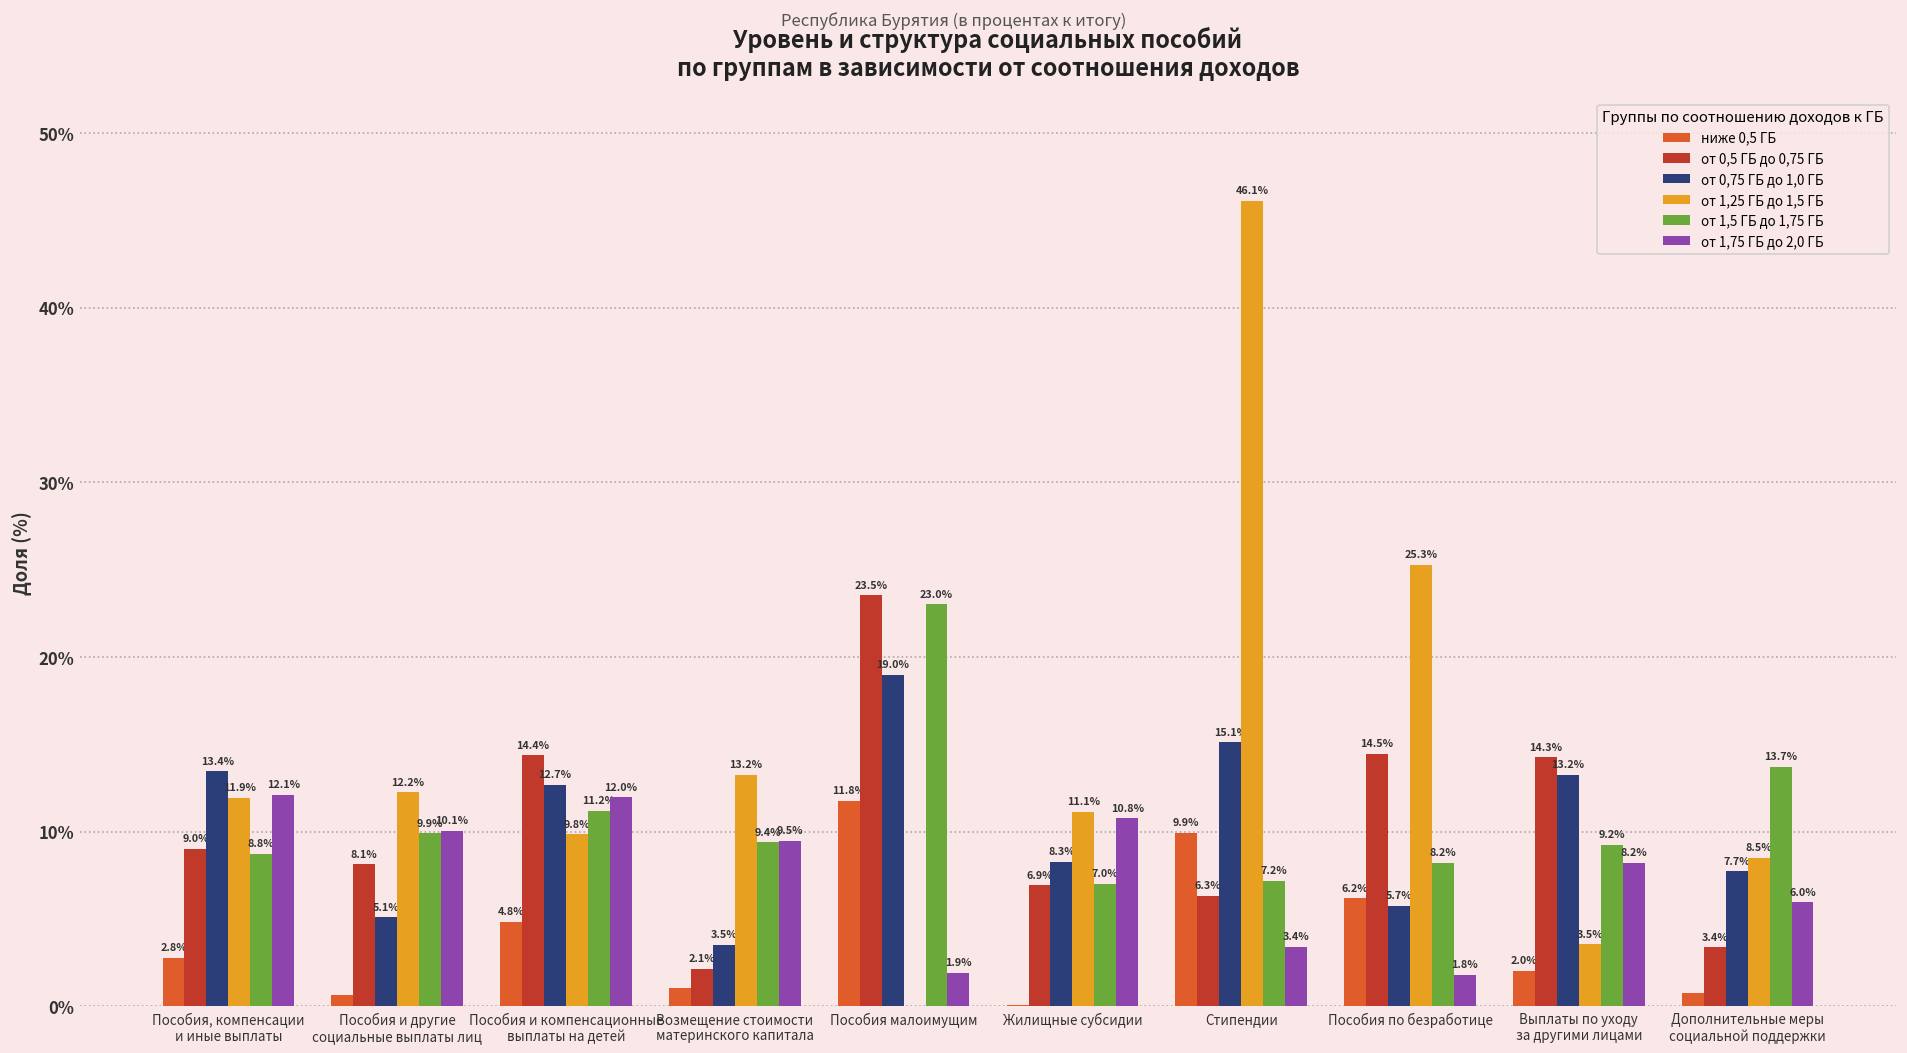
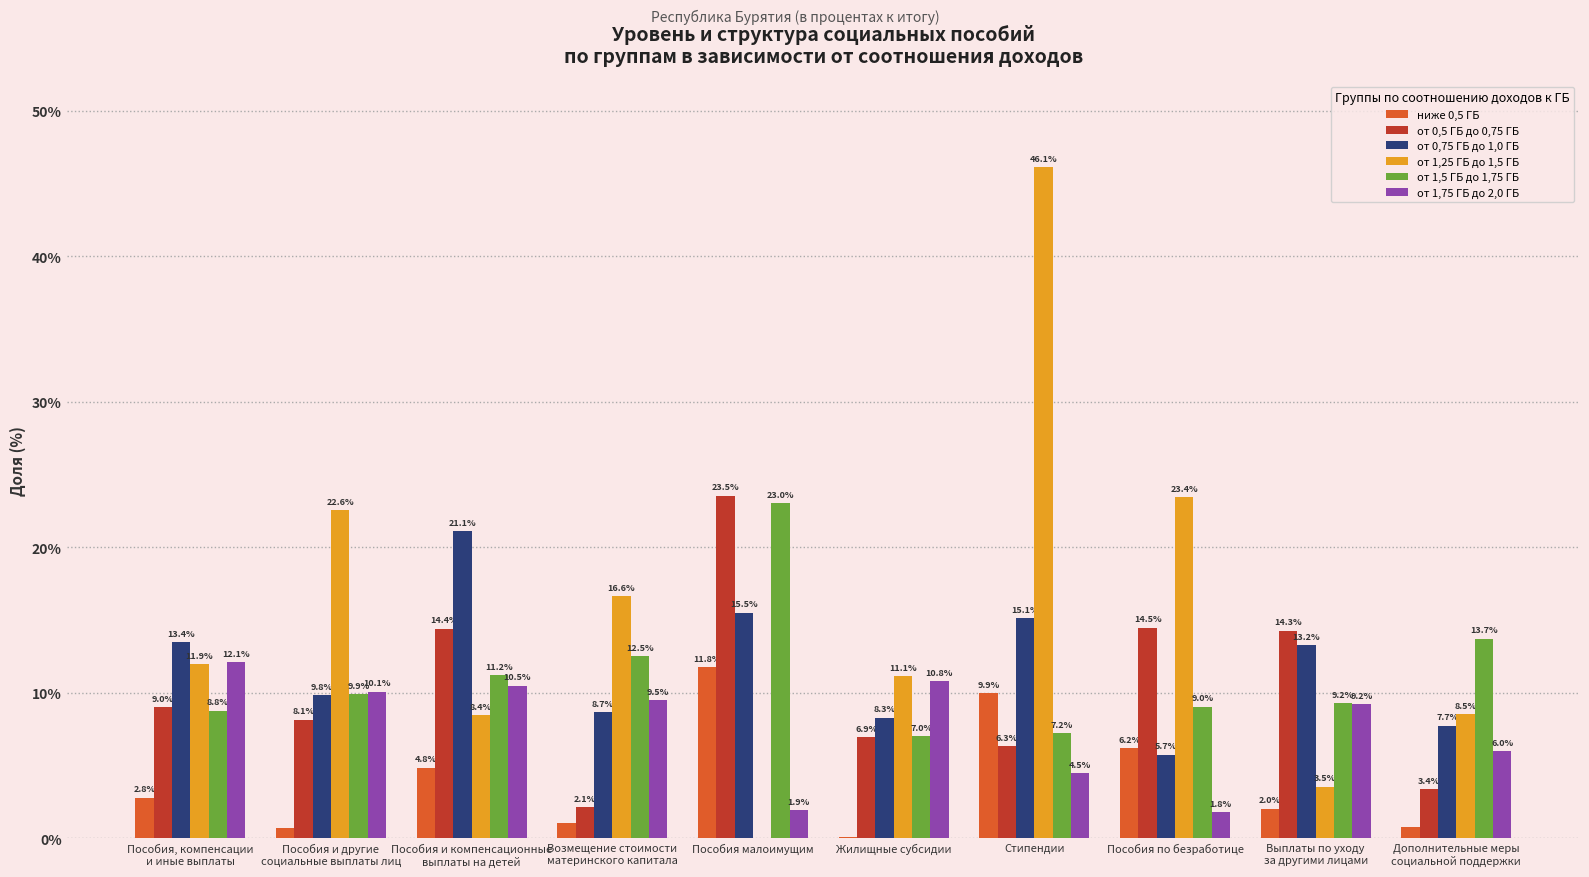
  {
    "от 0,75 ГБ до 1,0 ГБ": {
      "Пособия, компенсации и иные выплаты": "13.4%",
-     "Пособия и другие социальные выплаты лиц": "5.1%",
-     "Пособия и компенсационные выплаты на детей": "12.7%",
-     "Возмещение стоимости материнского капитала": "3.5%",
-     "Пособия малоимущим": "19.0%",
+     "Пособия и другие социальные выплаты лиц": "9.8%",
+     "Пособия и компенсационные выплаты на детей": "21.1%",
+     "Возмещение стоимости материнского капитала": "8.7%",
+     "Пособия малоимущим": "15.5%",
      "Жилищные субсидии": "8.3%",
      "Стипендии": "15.1%",
      "Пособия по безработице": "5.7%",
      "Выплаты по уходу за другими лицами": "13.2%",
      "Дополнительные меры социальной поддержки": "7.7%"
    },
    "от 1,25 ГБ до 1,5 ГБ": {
      "Пособия, компенсации и иные выплаты": "11.9%",
-     "Пособия и другие социальные выплаты лиц": "12.2%",
-     "Пособия и компенсационные выплаты на детей": "9.8%",
-     "Возмещение стоимости материнского капитала": "13.2%",
+     "Пособия и другие социальные выплаты лиц": "22.6%",
+     "Пособия и компенсационные выплаты на детей": "8.4%",
+     "Возмещение стоимости материнского капитала": "16.6%",
      "Жилищные субсидии": "11.1%",
      "Стипендии": "46.1%",
-     "Пособия по безработице": "25.3%",
+     "Пособия по безработице": "23.4%",
      "Выплаты по уходу за другими лицами": "3.5%",
      "Дополнительные меры социальной поддержки": "8.5%"
    },
    "от 1,5 ГБ до 1,75 ГБ": {
      "Пособия, компенсации и иные выплаты": "8.8%",
      "Пособия и компенсационные выплаты на детей": "11.2%",
-     "Возмещение стоимости материнского капитала": "9.4%",
+     "Возмещение стоимости материнского капитала": "12.5%",
      "Пособия малоимущим": "23.0%",
      "Жилищные субсидии": "7.0%",
      "Стипендии": "7.2%",
-     "Пособия по безработице": "8.2%",
+     "Пособия по безработице": "9.0%",
      "Дополнительные меры социальной поддержки": "13.7%"
    },
    "от 1,75 ГБ до 2,0 ГБ": {
      "Пособия, компенсации и иные выплаты": "12.1%",
-     "Пособия и компенсационные выплаты на детей": "12.0%",
+     "Пособия и компенсационные выплаты на детей": "10.5%",
      "Возмещение стоимости материнского капитала": "9.5%",
      "Пособия малоимущим": "1.9%",
      "Жилищные субсидии": "10.8%",
-     "Стипендии": "3.4%",
+     "Стипендии": "4.5%",
      "Пособия по безработице": "1.8%",
-     "Выплаты по уходу за другими лицами": "8.2%",
+     "Выплаты по уходу за другими лицами": "9.2%",
      "Дополнительные меры социальной поддержки": "6.0%"
    }
  }
